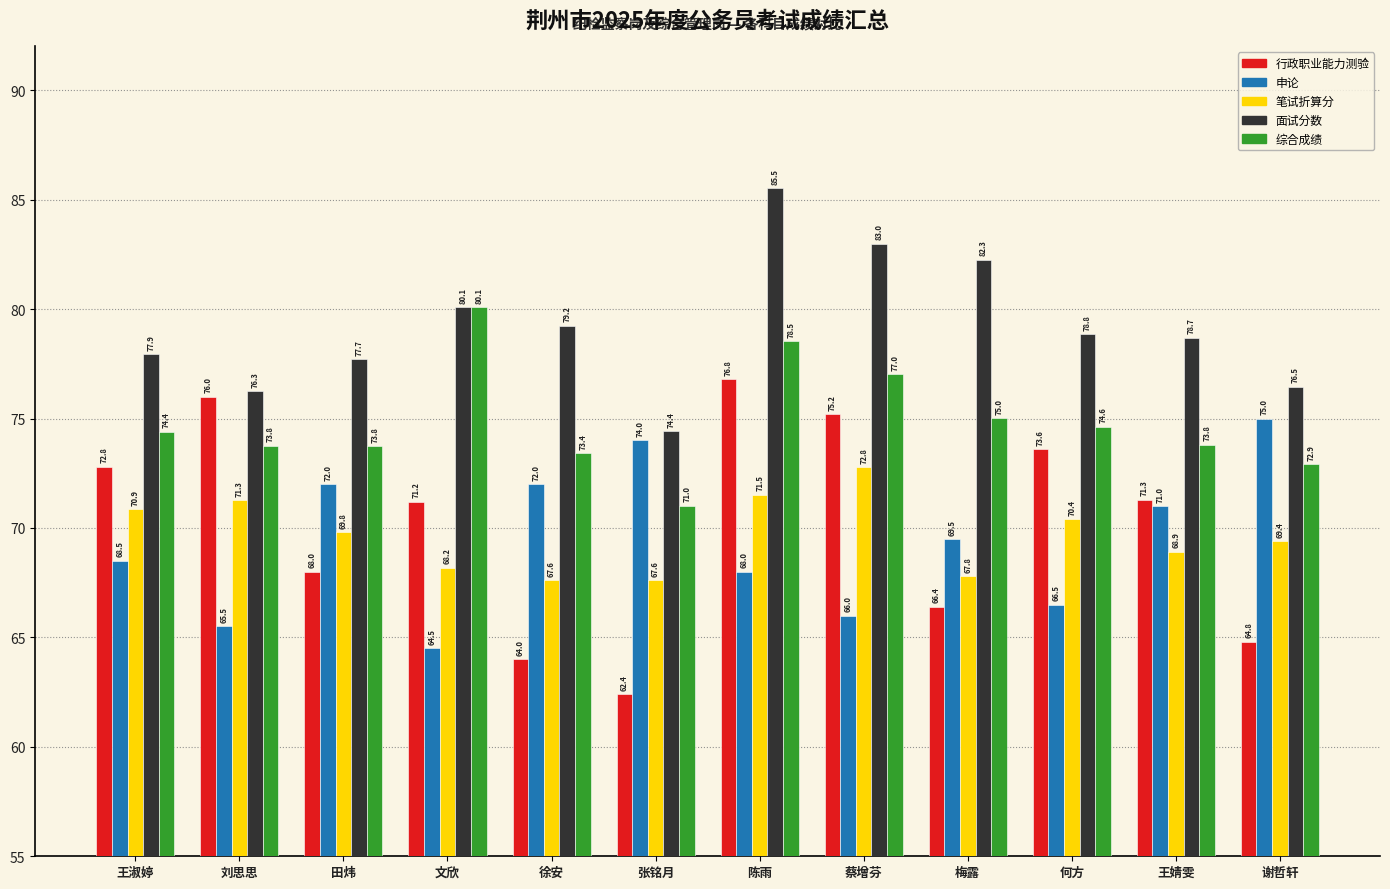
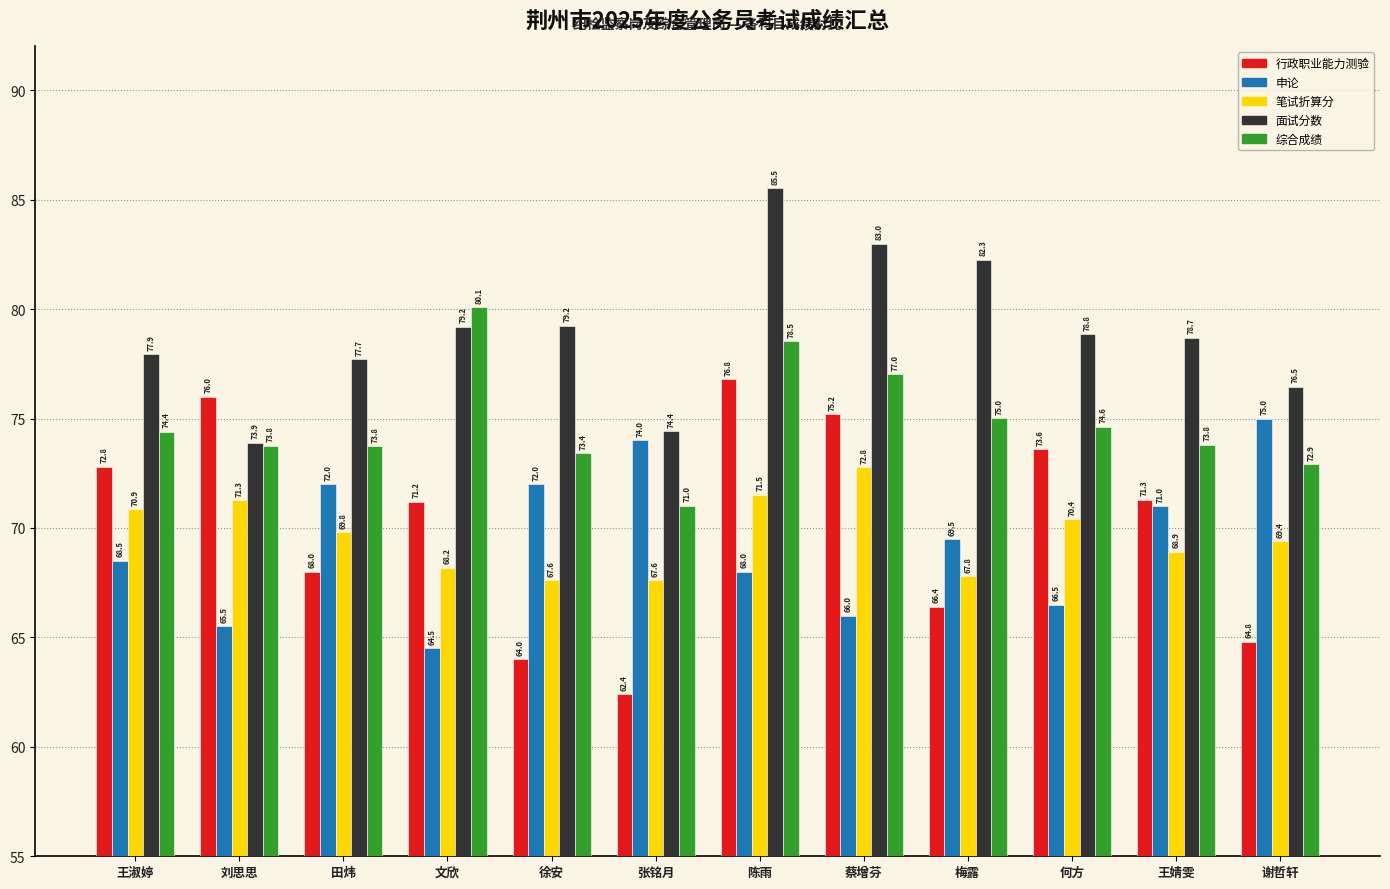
  {
    "行政职业能力测验": {
      "王淑婷": 72.8,
      "刘思思": 76.0,
      "田炜": 68.0,
      "文欣": 71.2,
      "徐安": 64.0,
      "张铭月": 62.4,
      "陈雨": 76.8,
      "蔡增芬": 75.2,
      "梅露": 66.4,
      "何方": 73.6,
      "王婧雯": 71.3,
      "谢哲轩": 64.8
    },
    "申论": {
      "王淑婷": 68.5,
      "刘思思": 65.5,
      "田炜": 72.0,
      "文欣": 64.5,
      "徐安": 72.0,
      "张铭月": 74.0,
      "陈雨": 68.0,
      "蔡增芬": 66.0,
      "梅露": 69.5,
      "何方": 66.5,
      "王婧雯": 71.0,
      "谢哲轩": 75.0
    },
    "笔试折算分": {
      "王淑婷": 70.9,
      "刘思思": 71.3,
      "田炜": 69.8,
      "文欣": 68.2,
      "徐安": 67.6,
      "张铭月": 67.6,
      "陈雨": 71.5,
      "蔡增芬": 72.8,
      "梅露": 67.8,
      "何方": 70.4,
      "王婧雯": 68.9,
      "谢哲轩": 69.4
    },
    "面试分数": {
      "王淑婷": 77.9,
-     "刘思思": 76.3,
+     "刘思思": 73.9,
      "田炜": 77.7,
-     "文欣": 80.1,
+     "文欣": 79.2,
      "徐安": 79.2,
      "张铭月": 74.4,
      "陈雨": 85.5,
      "蔡增芬": 83.0,
      "梅露": 82.3,
      "何方": 78.8,
      "王婧雯": 78.7,
      "谢哲轩": 76.5
    },
    "综合成绩": {
      "王淑婷": 74.4,
      "刘思思": 73.8,
      "田炜": 73.8,
      "文欣": 80.1,
      "徐安": 73.4,
      "张铭月": 71.0,
      "陈雨": 78.5,
      "蔡增芬": 77.0,
      "梅露": 75.0,
      "何方": 74.6,
      "王婧雯": 73.8,
      "谢哲轩": 72.9
    }
  }
